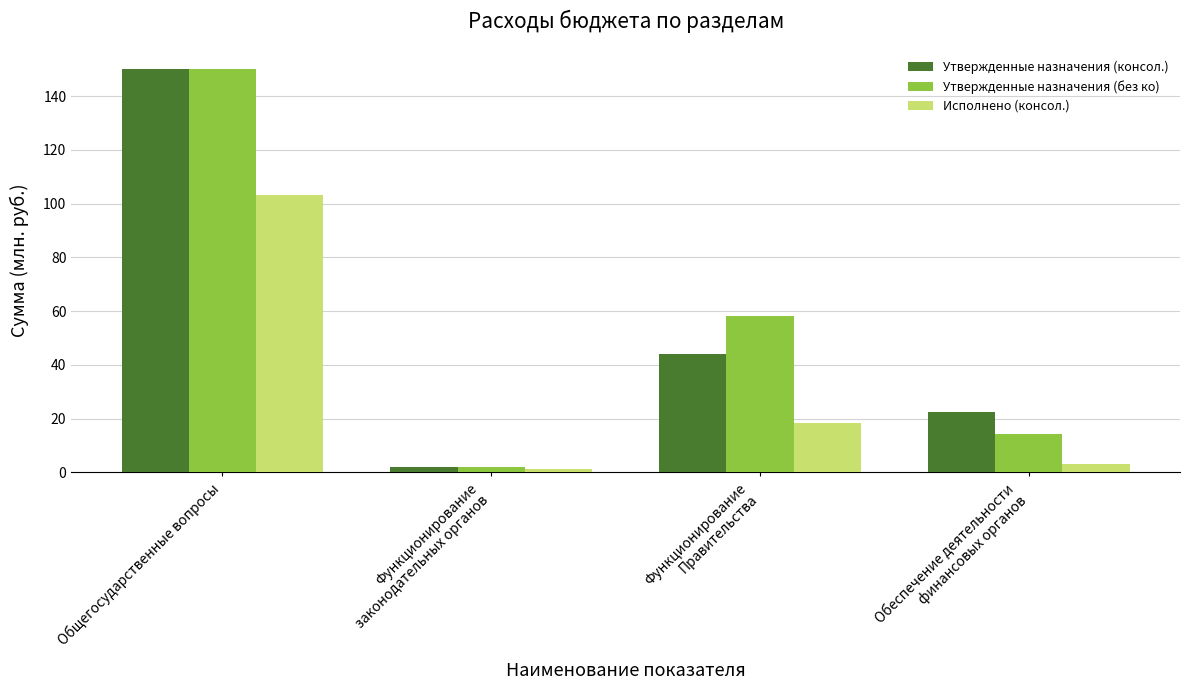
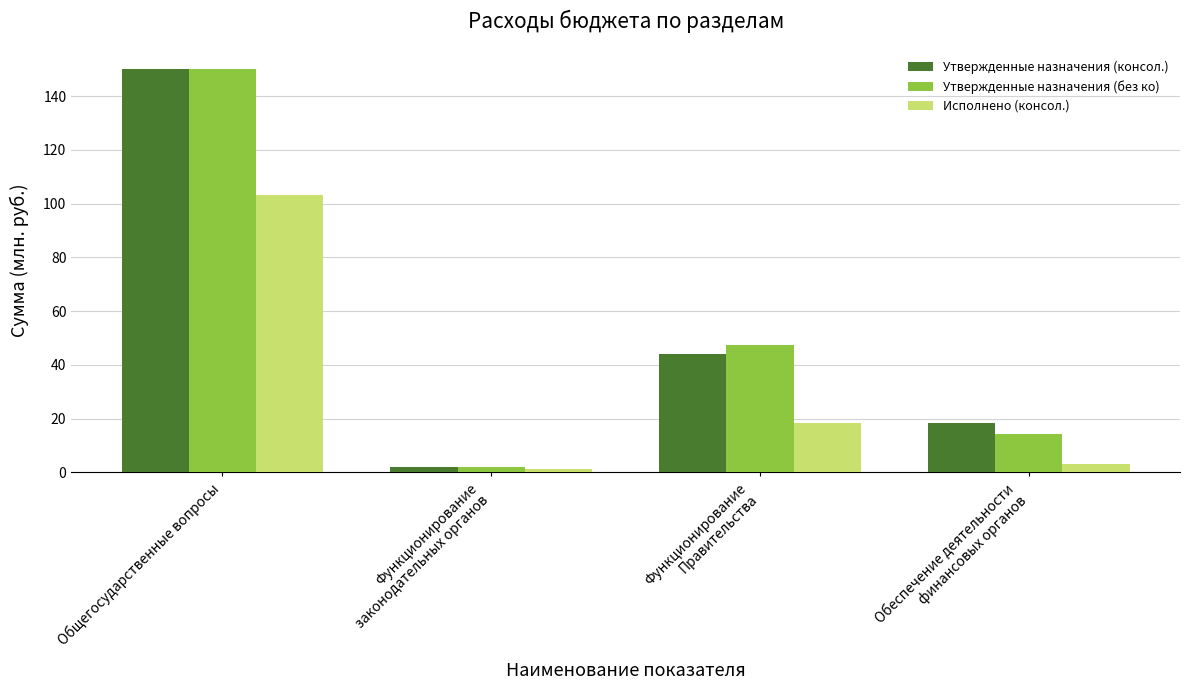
  {
    "Утвержденные назначения (консол.)": {
      "Общегосударственные вопросы": 150,
      "Функционирование законодательных органов": 2,
      "Функционирование Правительства": 44,
-     "Обеспечение деятельности финансовых органов": 22
+     "Обеспечение деятельности финансовых органов": 18
    },
    "Утвержденные назначения (без ко)": {
      "Общегосударственные вопросы": 150,
      "Функционирование законодательных органов": 2,
-     "Функционирование Правительства": 58,
+     "Функционирование Правительства": 47,
      "Обеспечение деятельности финансовых органов": 14
    },
    "Исполнено (консол.)": {
      "Общегосударственные вопросы": 103,
      "Функционирование законодательных органов": 1,
      "Функционирование Правительства": 18,
      "Обеспечение деятельности финансовых органов": 3
    }
  }
